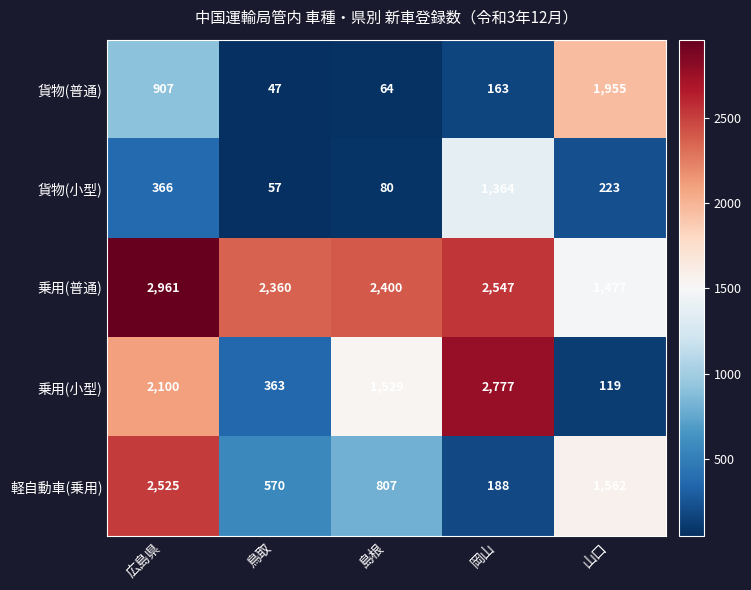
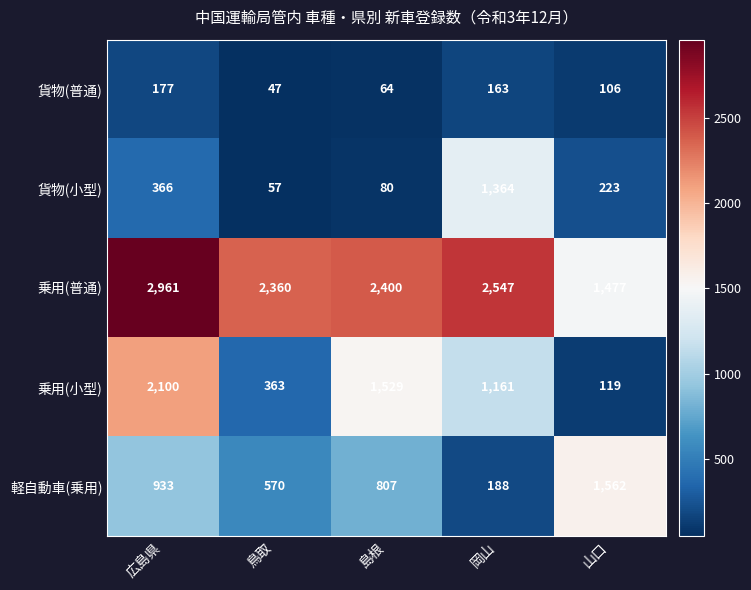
  {
    "貨物(普通)": {
-     "広島県": "907",
+     "広島県": "177",
      "鳥取": "47",
      "島根": "64",
      "岡山": "163",
-     "山口": "1,955"
+     "山口": "106"
    },
    "貨物(小型)": {
      "広島県": "366",
      "鳥取": "57",
      "島根": "80",
      "山口": "223"
    },
    "乗用(普通)": {
      "広島県": "2,961",
      "鳥取": "2,360",
      "島根": "2,400",
      "岡山": "2,547"
    },
    "乗用(小型)": {
      "広島県": "2,100",
      "鳥取": "363",
-     "岡山": "2,777",
+     "岡山": "1,161",
      "山口": "119"
    },
    "軽自動車(乗用)": {
-     "広島県": "2,525",
+     "広島県": "933",
      "鳥取": "570",
      "島根": "807",
      "岡山": "188"
    }
  }
